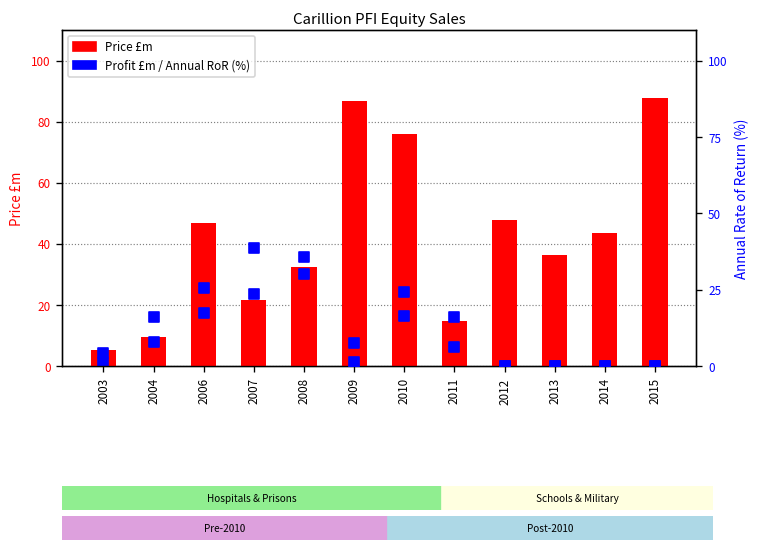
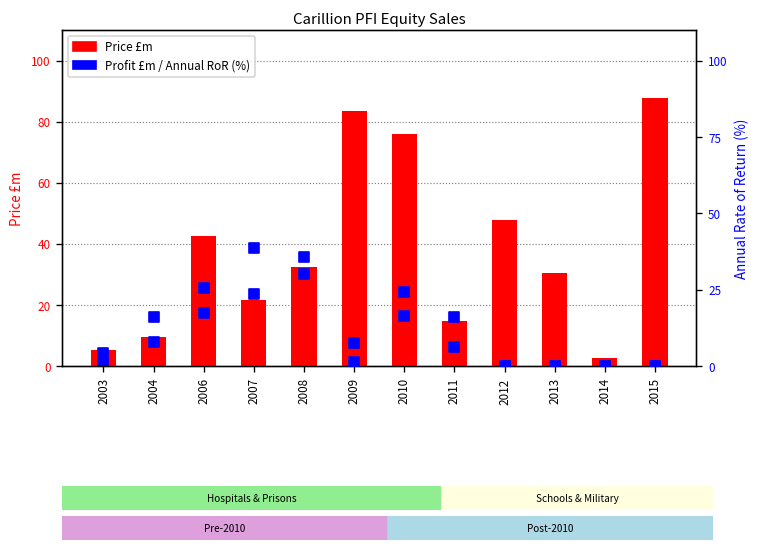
  {
    "Price £m": {
      "2003": 5,
      "2004": 10,
-     "2006": 47,
+     "2006": 42,
      "2007": 22,
      "2008": 32,
-     "2009": 87,
+     "2009": 84,
      "2010": 76,
      "2011": 15,
      "2012": 48,
-     "2013": 37,
-     "2014": 44,
+     "2013": 31,
+     "2014": 3,
      "2015": 88
    }
  }
